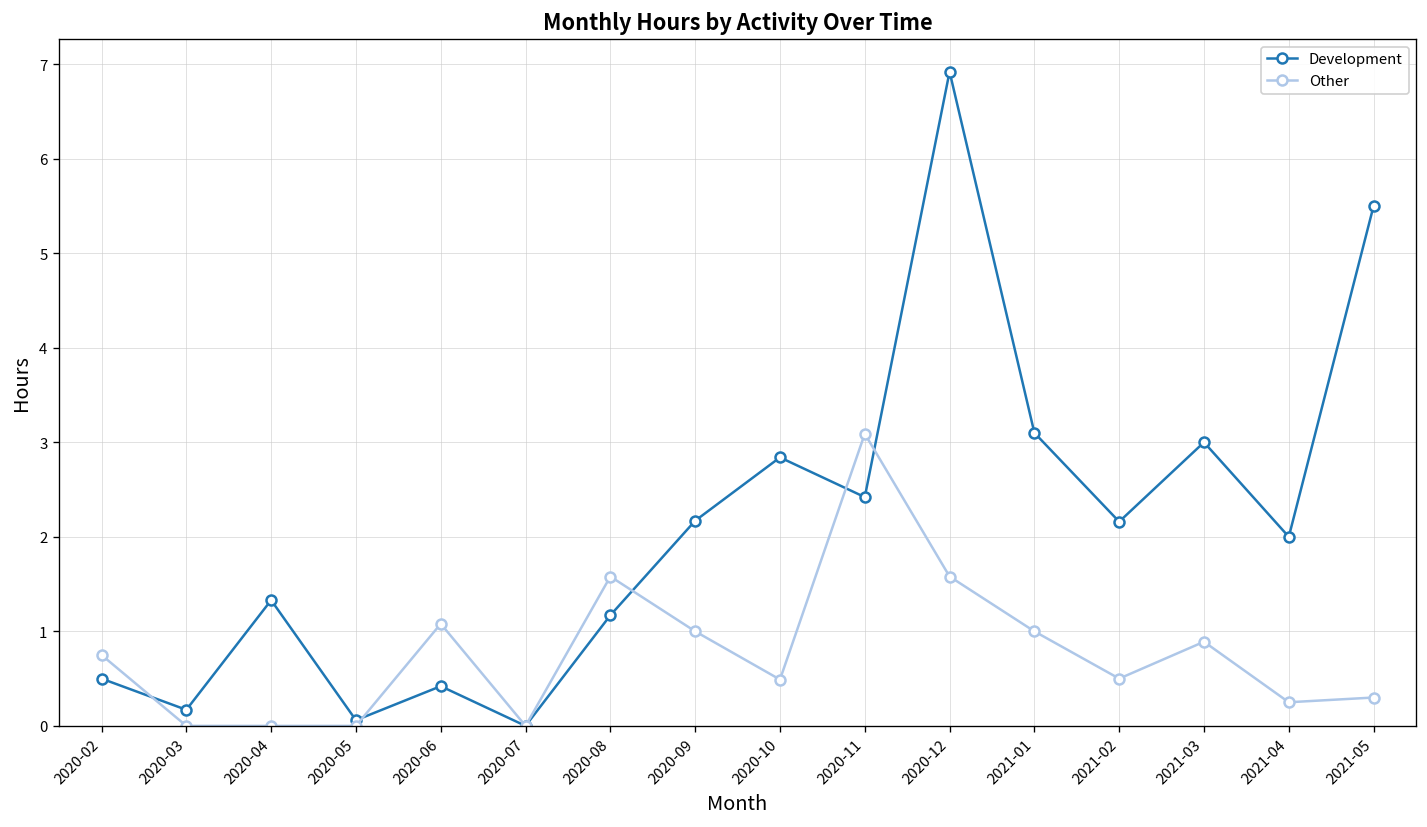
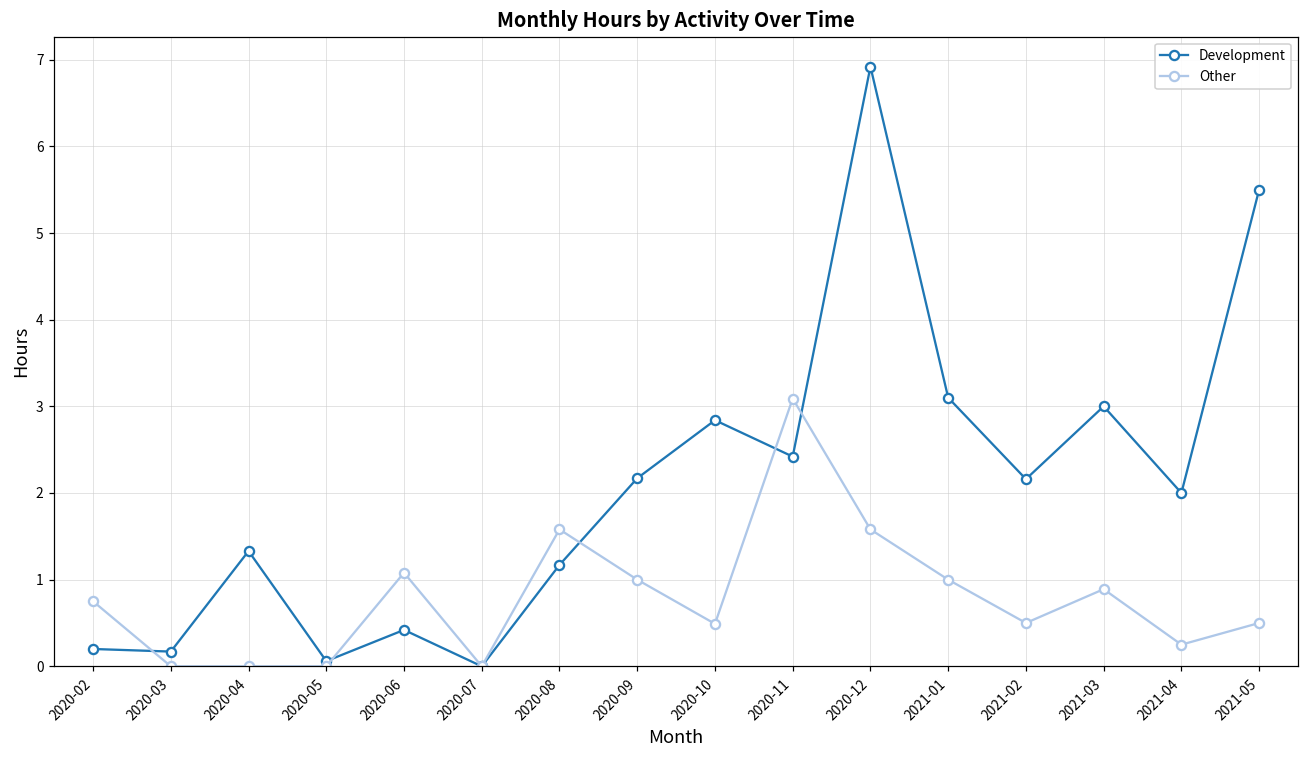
  {
    "Development": {
-     "2020-02": 0.5,
+     "2020-02": 0.2,
      "2020-03": 0.2,
      "2020-04": 1.3,
      "2020-05": 0.1,
      "2020-06": 0.4,
      "2020-08": 1.2,
      "2020-09": 2.2,
      "2020-10": 2.8,
      "2020-11": 2.4,
      "2020-12": 6.9,
      "2021-01": 3.1,
      "2021-02": 2.2,
      "2021-03": 3.0,
      "2021-04": 2.0,
      "2021-05": 5.5
    },
    "Other": {
      "2020-02": 0.8,
      "2020-03": 0.0,
      "2020-04": 0.0,
      "2020-05": 0.0,
      "2020-06": 1.1,
      "2020-08": 1.6,
      "2020-09": 1.0,
      "2020-10": 0.5,
      "2020-11": 3.1,
      "2020-12": 1.6,
      "2021-01": 1.0,
      "2021-02": 0.5,
      "2021-03": 0.9,
      "2021-04": 0.3,
-     "2021-05": 0.3
+     "2021-05": 0.5
    }
  }
